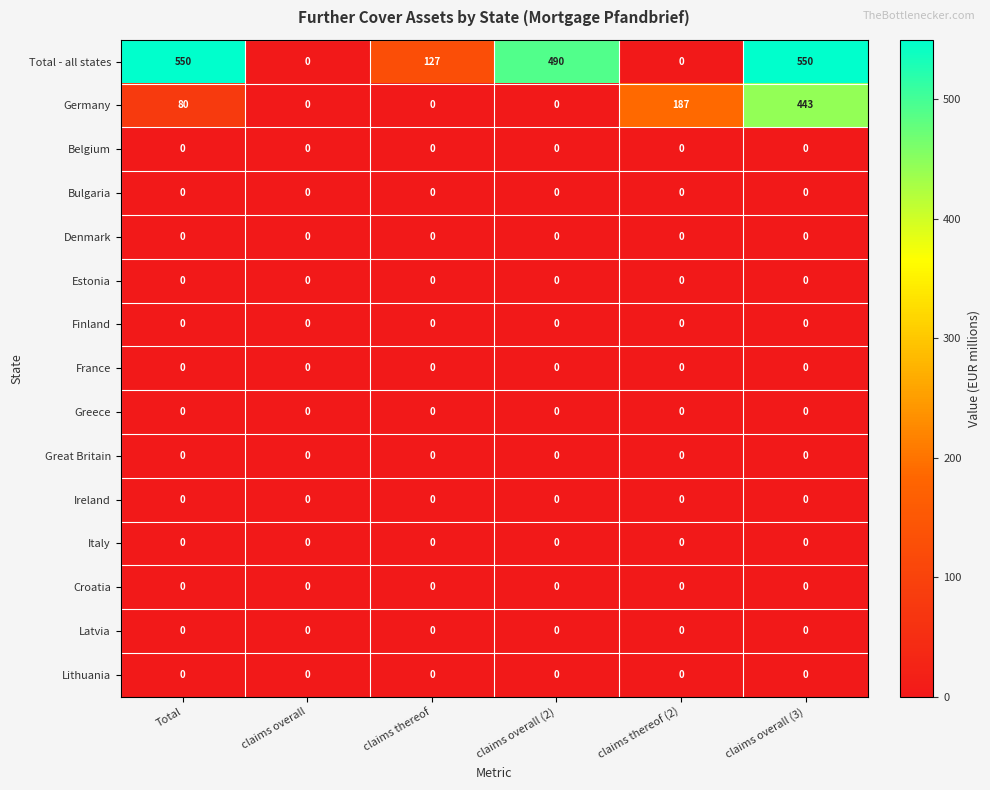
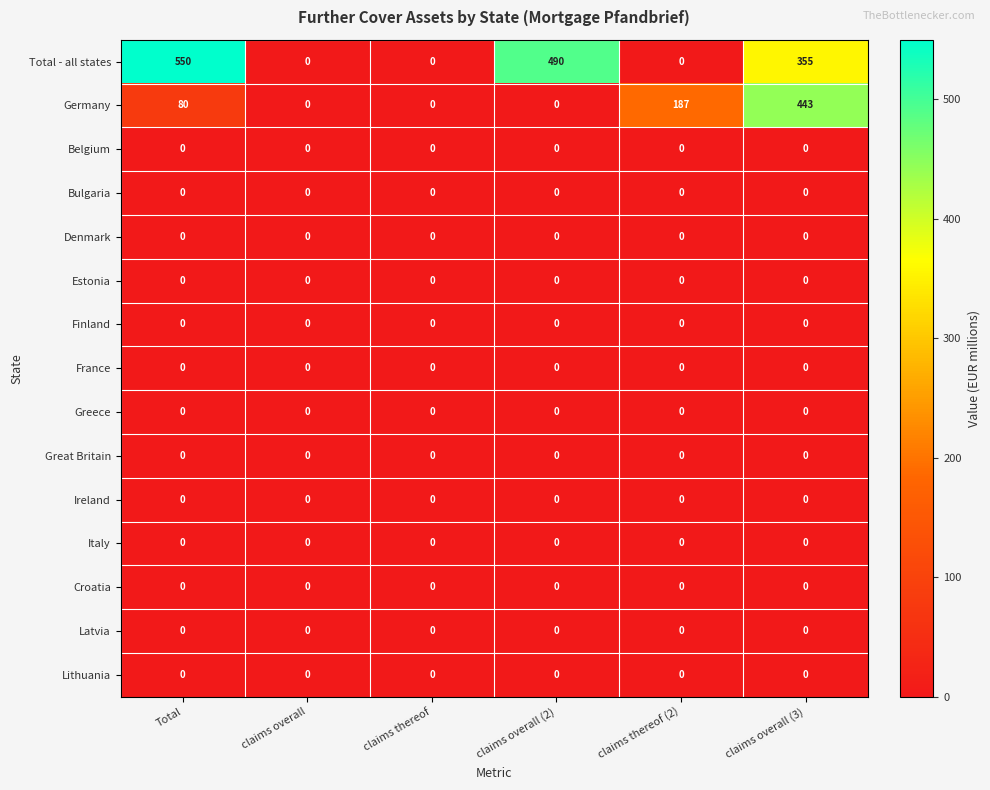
  {
    "Total - all states": {
      "Total": 550,
      "claims overall": 0,
-     "claims thereof": 127,
+     "claims thereof": 0,
      "claims overall (2)": 490,
      "claims thereof (2)": 0,
-     "claims overall (3)": 550
+     "claims overall (3)": 355
    },
    "Germany": {
      "Total": 80,
      "claims overall": 0,
      "claims thereof": 0,
      "claims overall (2)": 0,
      "claims thereof (2)": 187,
      "claims overall (3)": 443
    },
    "Belgium": {
      "Total": 0,
      "claims overall": 0,
      "claims thereof": 0,
      "claims overall (2)": 0,
      "claims thereof (2)": 0,
      "claims overall (3)": 0
    },
    "Bulgaria": {
      "Total": 0,
      "claims overall": 0,
      "claims thereof": 0,
      "claims overall (2)": 0,
      "claims thereof (2)": 0,
      "claims overall (3)": 0
    },
    "Denmark": {
      "Total": 0,
      "claims overall": 0,
      "claims thereof": 0,
      "claims overall (2)": 0,
      "claims thereof (2)": 0,
      "claims overall (3)": 0
    },
    "Estonia": {
      "Total": 0,
      "claims overall": 0,
      "claims thereof": 0,
      "claims overall (2)": 0,
      "claims thereof (2)": 0,
      "claims overall (3)": 0
    },
    "Finland": {
      "Total": 0,
      "claims overall": 0,
      "claims thereof": 0,
      "claims overall (2)": 0,
      "claims thereof (2)": 0,
      "claims overall (3)": 0
    },
    "France": {
      "Total": 0,
      "claims overall": 0,
      "claims thereof": 0,
      "claims overall (2)": 0,
      "claims thereof (2)": 0,
      "claims overall (3)": 0
    },
    "Greece": {
      "Total": 0,
      "claims overall": 0,
      "claims thereof": 0,
      "claims overall (2)": 0,
      "claims thereof (2)": 0,
      "claims overall (3)": 0
    },
    "Great Britain": {
      "Total": 0,
      "claims overall": 0,
      "claims thereof": 0,
      "claims overall (2)": 0,
      "claims thereof (2)": 0,
      "claims overall (3)": 0
    },
    "Ireland": {
      "Total": 0,
      "claims overall": 0,
      "claims thereof": 0,
      "claims overall (2)": 0,
      "claims thereof (2)": 0,
      "claims overall (3)": 0
    },
    "Italy": {
      "Total": 0,
      "claims overall": 0,
      "claims thereof": 0,
      "claims overall (2)": 0,
      "claims thereof (2)": 0,
      "claims overall (3)": 0
    },
    "Croatia": {
      "Total": 0,
      "claims overall": 0,
      "claims thereof": 0,
      "claims overall (2)": 0,
      "claims thereof (2)": 0,
      "claims overall (3)": 0
    },
    "Latvia": {
      "Total": 0,
      "claims overall": 0,
      "claims thereof": 0,
      "claims overall (2)": 0,
      "claims thereof (2)": 0,
      "claims overall (3)": 0
    },
    "Lithuania": {
      "Total": 0,
      "claims overall": 0,
      "claims thereof": 0,
      "claims overall (2)": 0,
      "claims thereof (2)": 0,
      "claims overall (3)": 0
    }
  }
